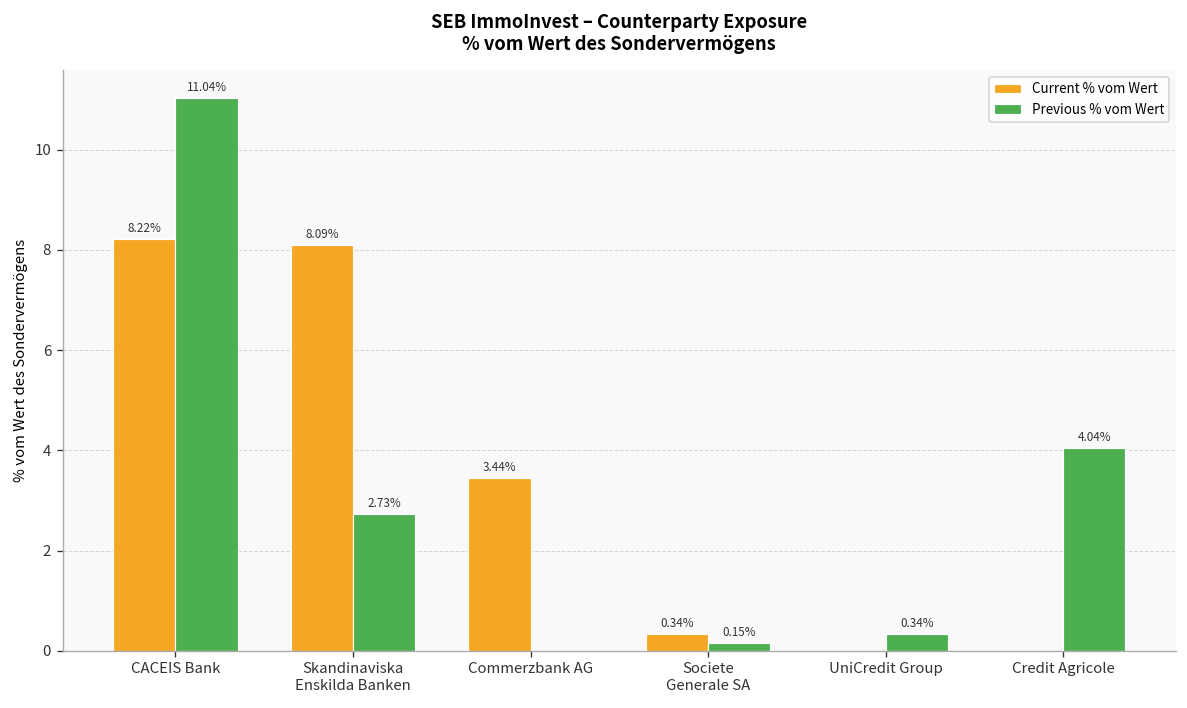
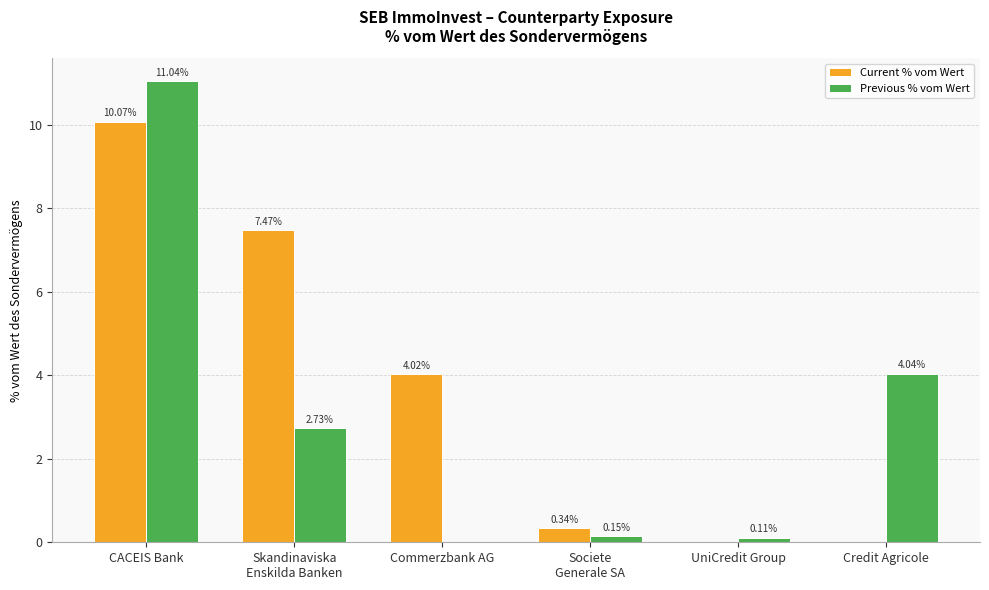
  {
    "Current % vom Wert": {
-     "CACEIS Bank": "8.22%",
-     "Skandinaviska Enskilda Banken": "8.09%",
-     "Commerzbank AG": "3.44%",
+     "CACEIS Bank": "10.07%",
+     "Skandinaviska Enskilda Banken": "7.47%",
+     "Commerzbank AG": "4.02%",
      "Societe Generale SA": "0.34%"
    },
    "Previous % vom Wert": {
      "CACEIS Bank": "11.04%",
      "Skandinaviska Enskilda Banken": "2.73%",
      "Societe Generale SA": "0.15%",
-     "UniCredit Group": "0.34%",
+     "UniCredit Group": "0.11%",
      "Credit Agricole": "4.04%"
    }
  }
